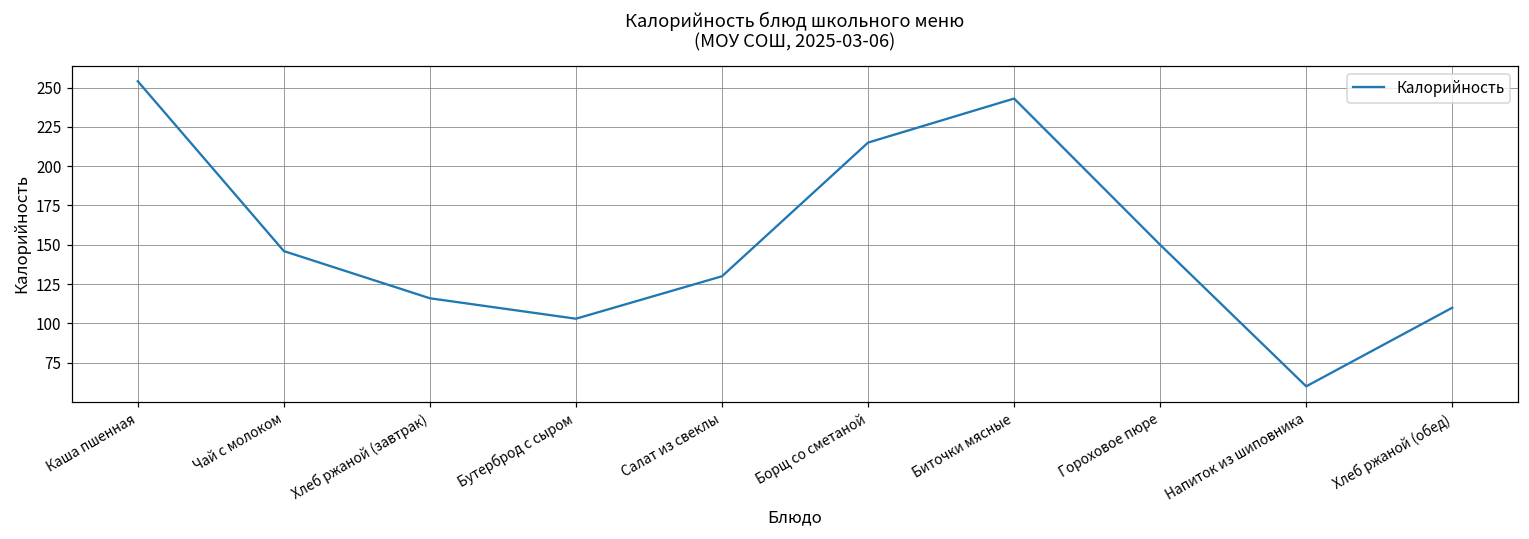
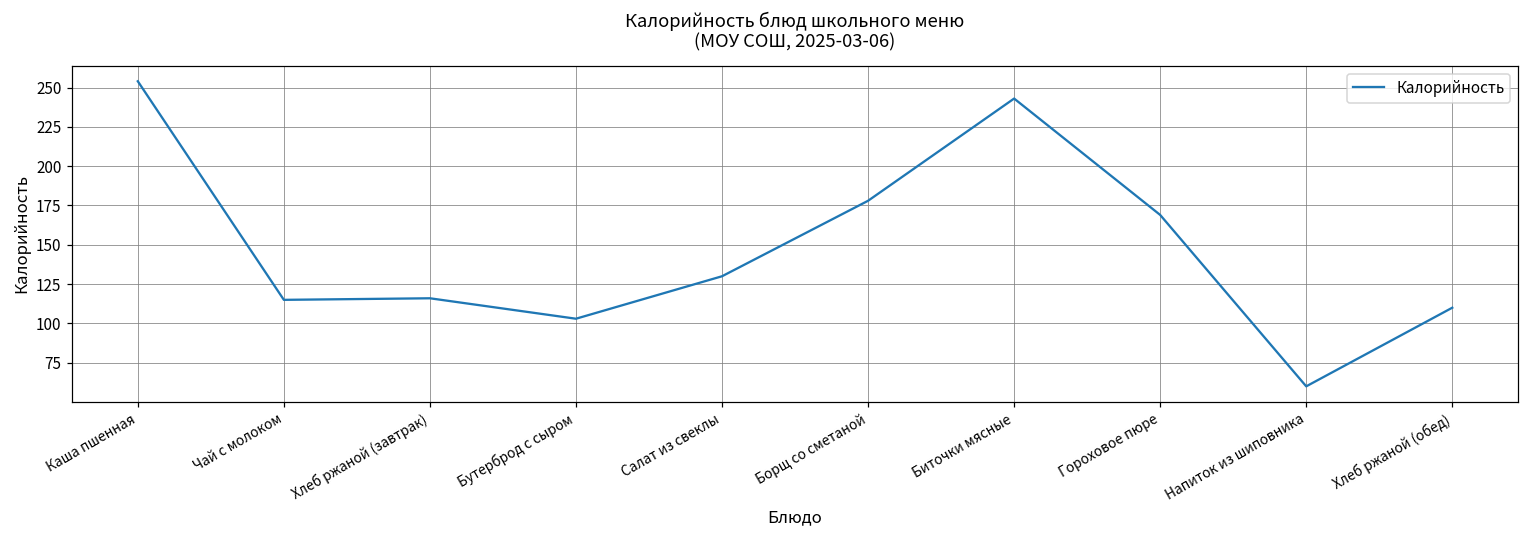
  {
    "Каша пшенная": 254,
-   "Чай с молоком": 146,
+   "Чай с молоком": 115,
    "Хлеб ржаной (завтрак)": 116,
    "Бутерброд с сыром": 103,
    "Салат из свеклы": 130,
-   "Борщ со сметаной": 215,
+   "Борщ со сметаной": 178,
    "Биточки мясные": 243,
-   "Гороховое пюре": 150,
+   "Гороховое пюре": 169,
    "Напиток из шиповника": 60,
    "Хлеб ржаной (обед)": 110
  }
